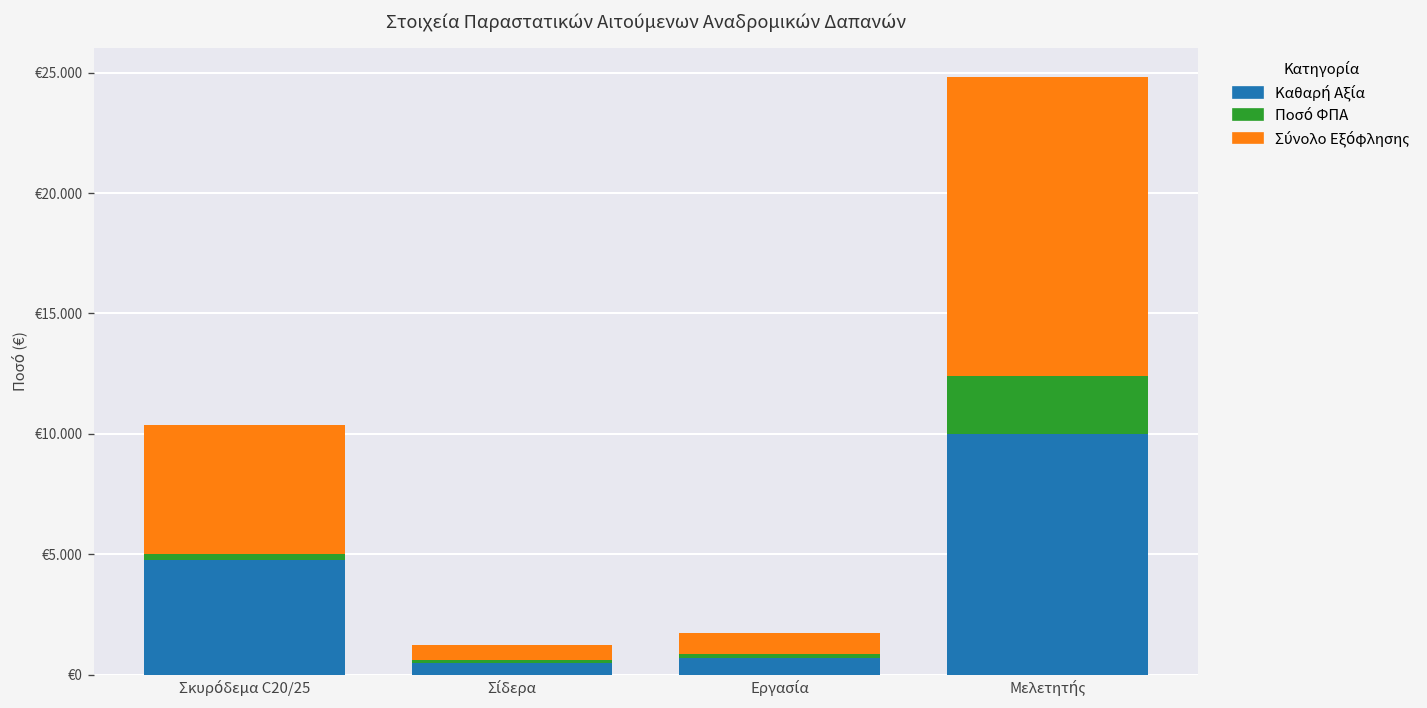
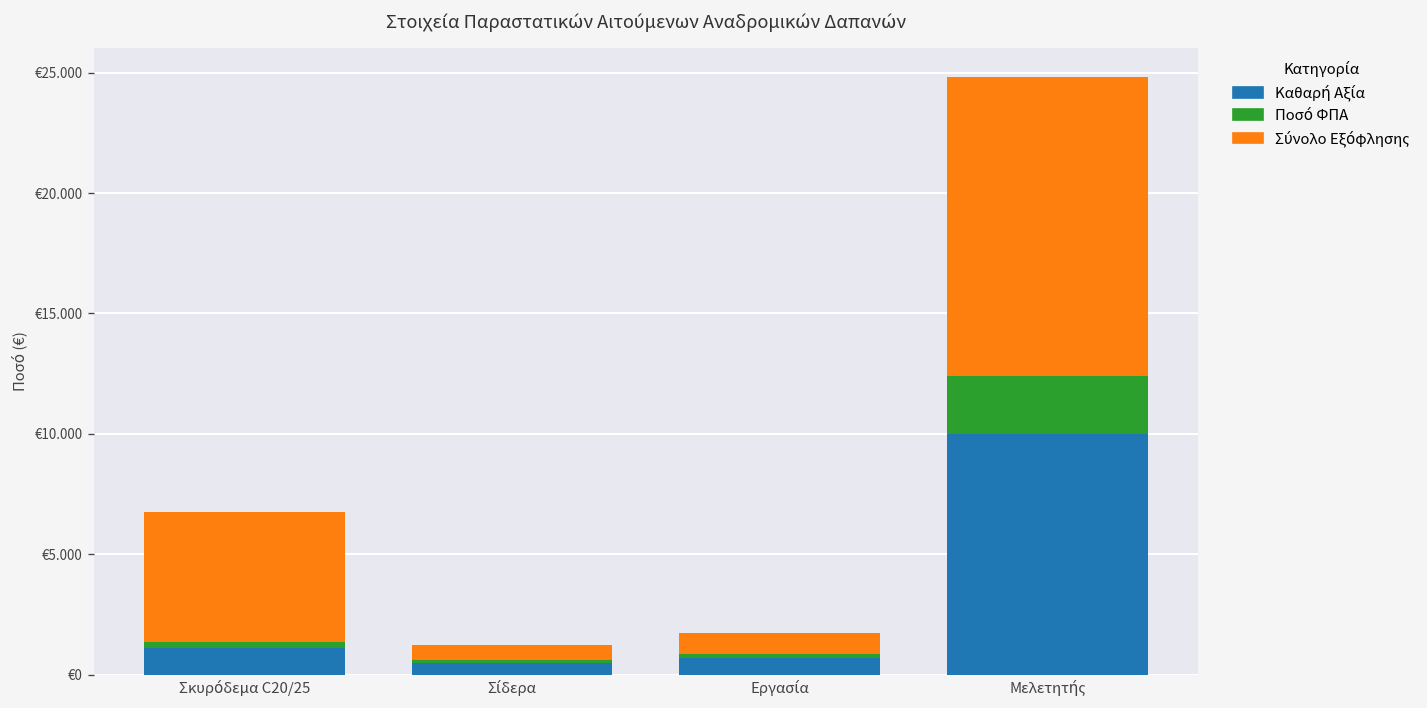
  {
    "Καθαρή Αξία": {
-     "Σκυρόδεμα C20/25": "€4.7",
+     "Σκυρόδεμα C20/25": "€1.1",
      "Σίδερα": "€0.5",
      "Εργασία": "€0.7",
      "Μελετητής": "€10.0"
    },
    "Ποσό ΦΠΑ": {
      "Σκυρόδεμα C20/25": "€0.3",
      "Εργασία": "€0.2",
      "Μελετητής": "€2.4"
    },
    "Σύνολο Εξόφλησης": {
      "Σκυρόδεμα C20/25": "€5.4",
      "Σίδερα": "€0.6",
      "Εργασία": "€0.9",
      "Μελετητής": "€12.4"
    }
  }
